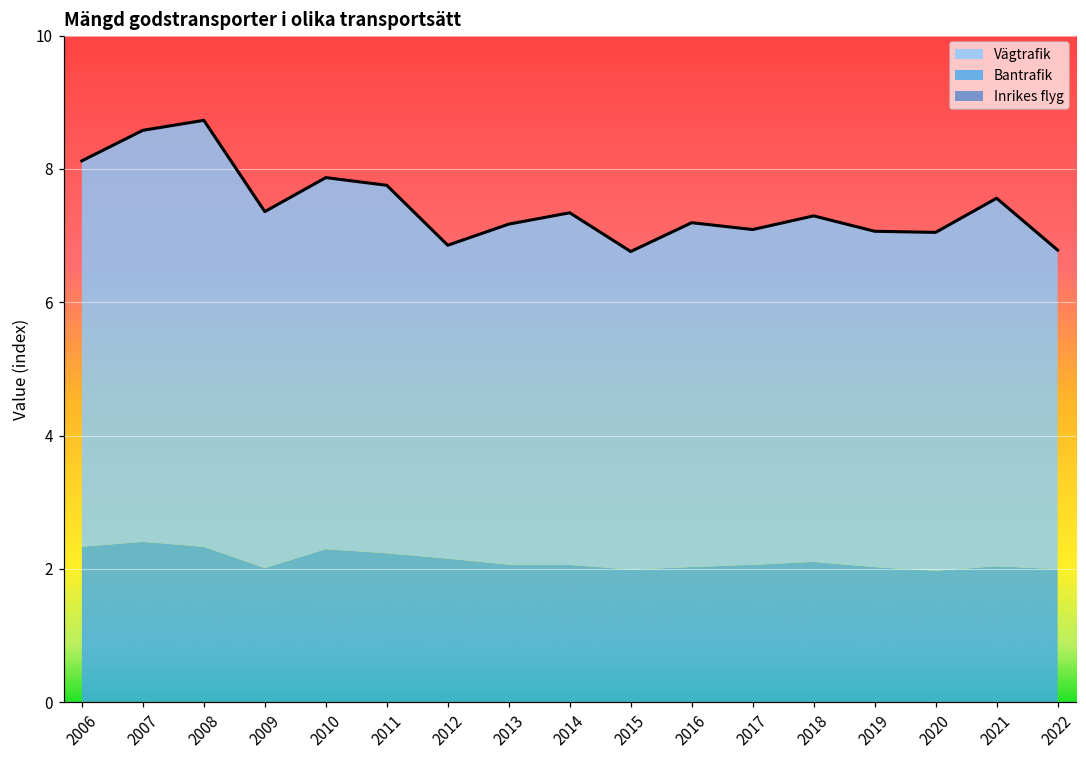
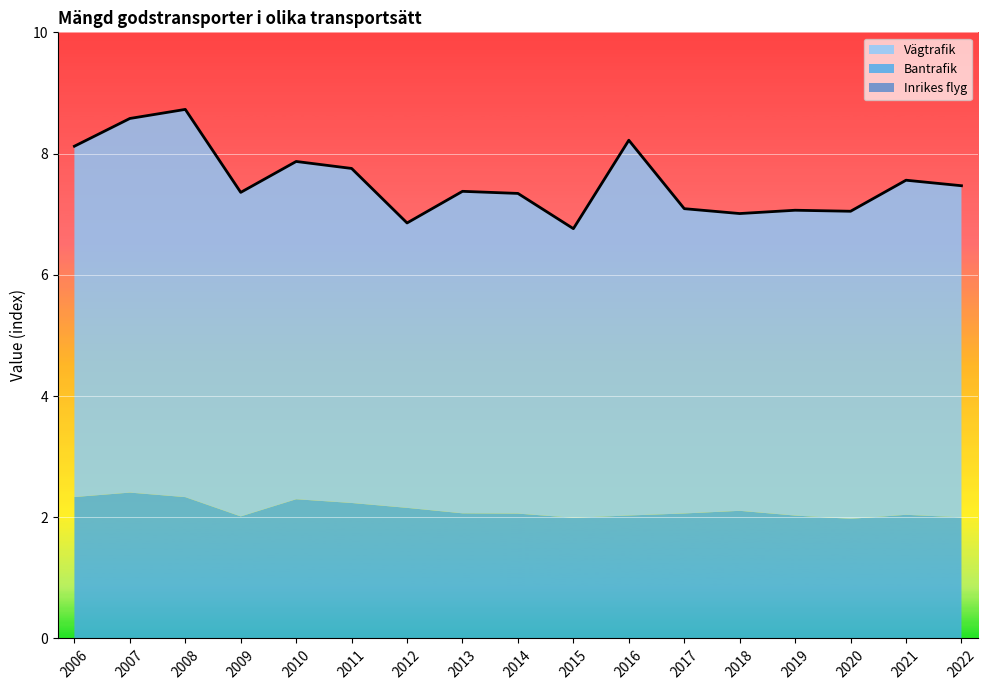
  {
    "Vägtrafik": {
      "2006": 5.8,
      "2007": 6.2,
      "2008": 6.4,
      "2009": 5.3,
      "2010": 5.6,
      "2011": 5.5,
      "2012": 4.7,
-     "2013": 5.1,
+     "2013": 5.3,
      "2014": 5.3,
      "2015": 4.8,
-     "2016": 5.2,
+     "2016": 6.2,
      "2017": 5.0,
-     "2018": 5.2,
+     "2018": 4.9,
      "2019": 5.0,
      "2020": 5.1,
      "2021": 5.5,
-     "2022": 4.8
+     "2022": 5.5
    }
  }
